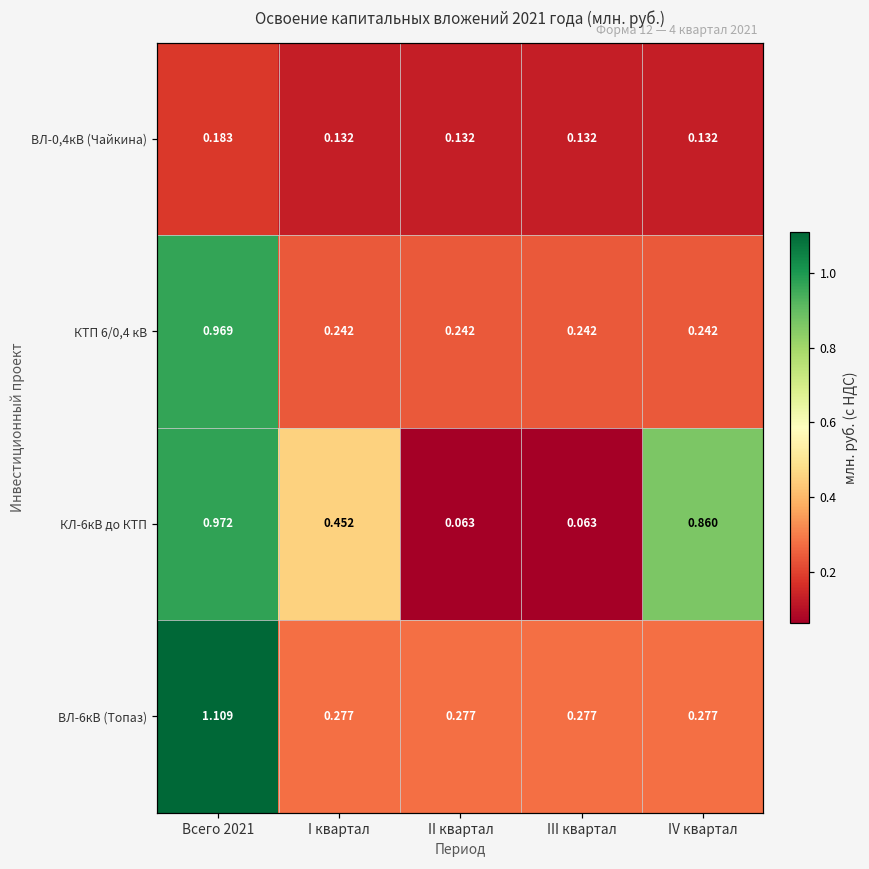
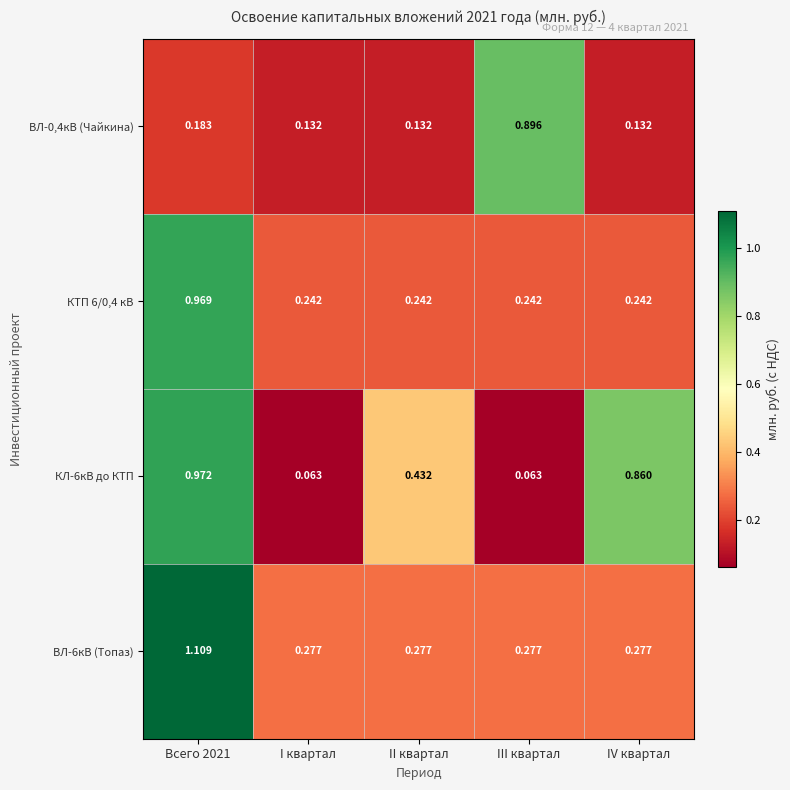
  {
    "ВЛ-0,4кВ (Чайкина)": {
      "Всего 2021": 0.183,
      "I квартал": 0.132,
      "II квартал": 0.132,
-     "III квартал": 0.132,
+     "III квартал": 0.896,
      "IV квартал": 0.132
    },
    "КТП 6/0,4 кВ": {
      "Всего 2021": 0.969,
      "I квартал": 0.242,
      "II квартал": 0.242,
      "III квартал": 0.242,
      "IV квартал": 0.242
    },
    "КЛ-6кВ до КТП": {
      "Всего 2021": 0.972,
-     "I квартал": 0.452,
-     "II квартал": 0.063,
+     "I квартал": 0.063,
+     "II квартал": 0.432,
      "III квартал": 0.063,
      "IV квартал": 0.860
    },
    "ВЛ-6кВ (Топаз)": {
      "Всего 2021": 1.109,
      "I квартал": 0.277,
      "II квартал": 0.277,
      "III квартал": 0.277,
      "IV квартал": 0.277
    }
  }
